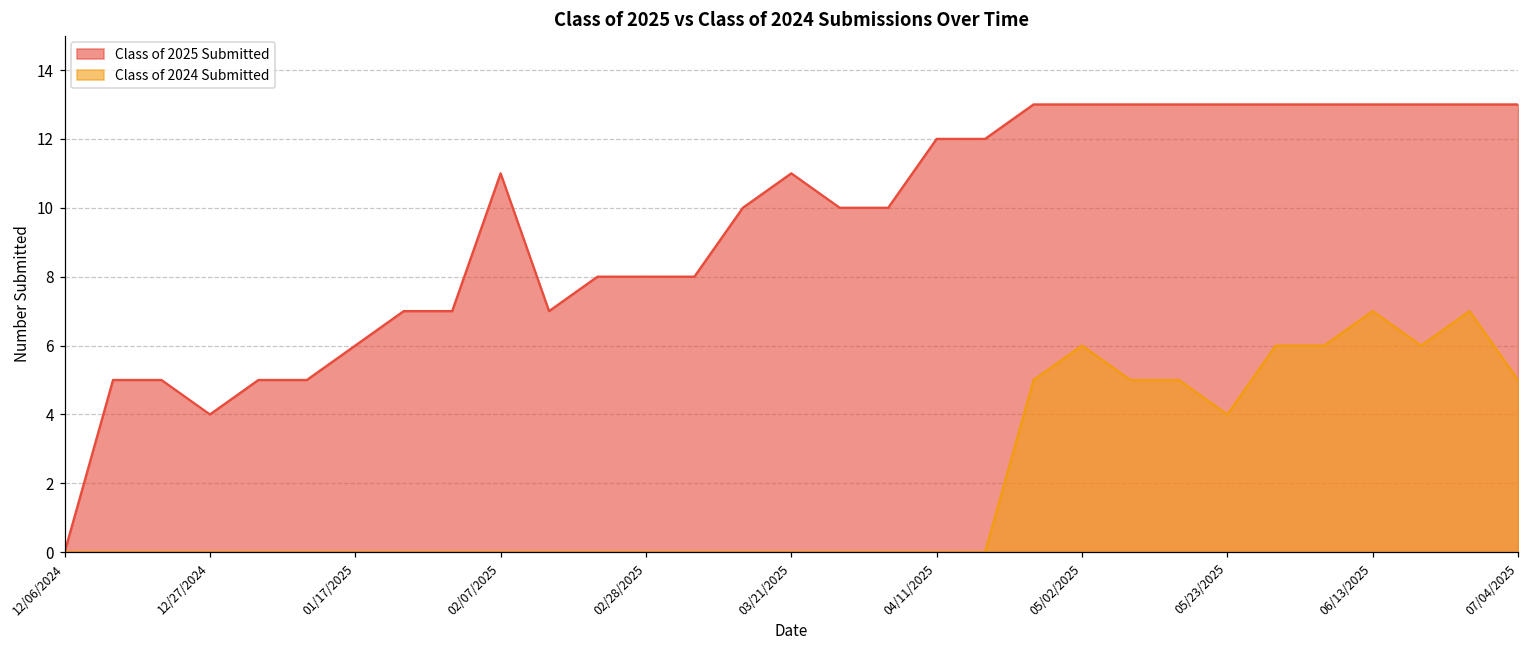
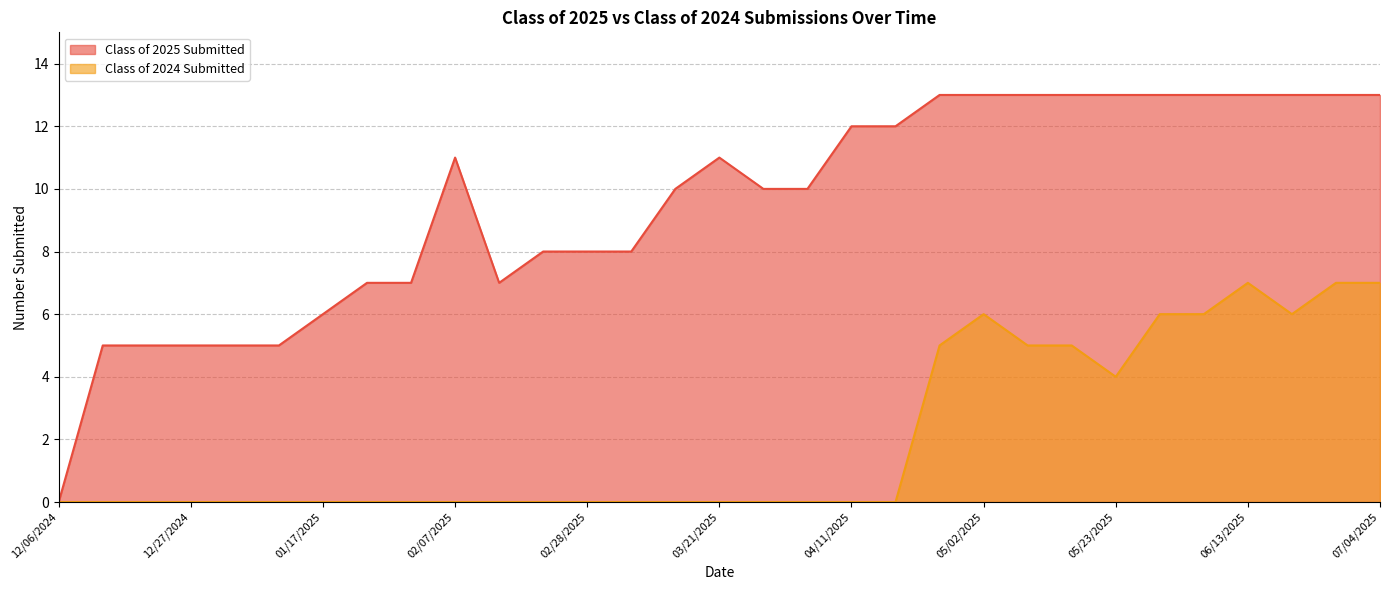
  {
    "Class of 2025 Submitted": {
-     "12/27/2024": 4,
+     "12/27/2024": 5,
      "01/17/2025": 6,
      "02/07/2025": 11,
      "02/28/2025": 8,
      "03/21/2025": 11,
      "04/11/2025": 12,
      "05/02/2025": 13,
      "05/23/2025": 13,
      "06/13/2025": 13,
      "07/04/2025": 13
    },
    "Class of 2024 Submitted": {
      "12/27/2024": 0,
      "01/17/2025": 0,
      "02/07/2025": 0,
      "02/28/2025": 0,
      "03/21/2025": 0,
      "04/11/2025": 0,
      "05/02/2025": 6,
      "05/23/2025": 4,
      "06/13/2025": 7,
-     "07/04/2025": 5
+     "07/04/2025": 7
    }
  }
